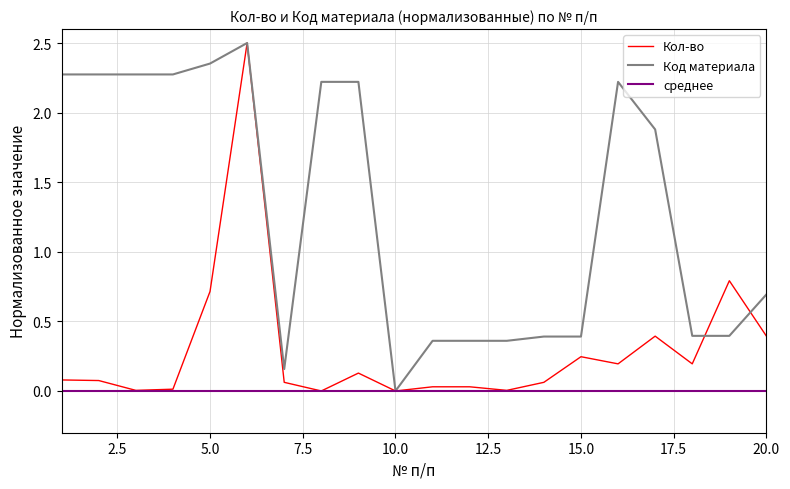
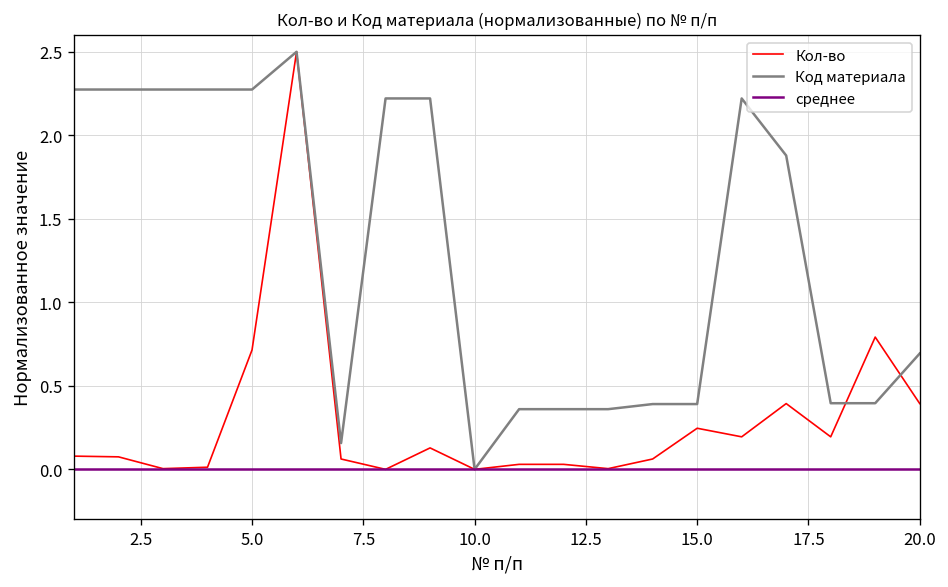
  {
    "Кол-во": {
      "5.0": 0.71,
      "15.0": 0.25,
      "20.0": 0.39
    },
    "Код материала": {
-     "5.0": 2.35,
+     "5.0": 2.27,
      "15.0": 0.39,
      "20.0": 0.69
    },
    "среднее": {
      "5.0": 0.00,
      "15.0": 0.00,
      "20.0": 0.00
    }
  }
